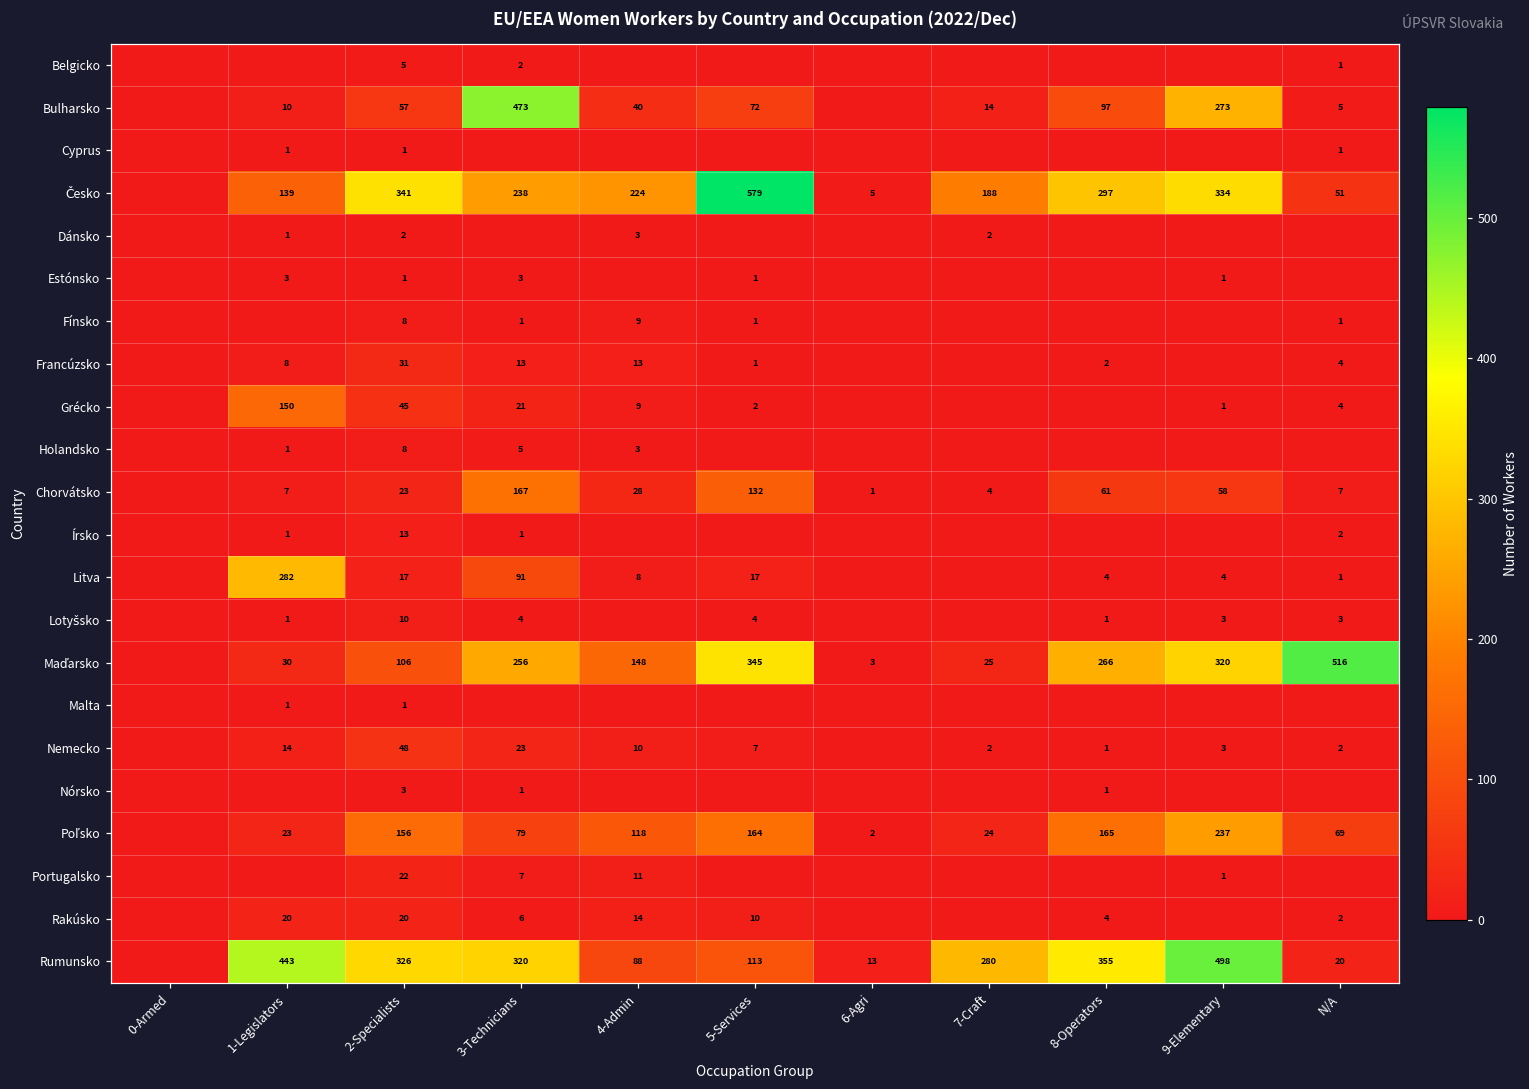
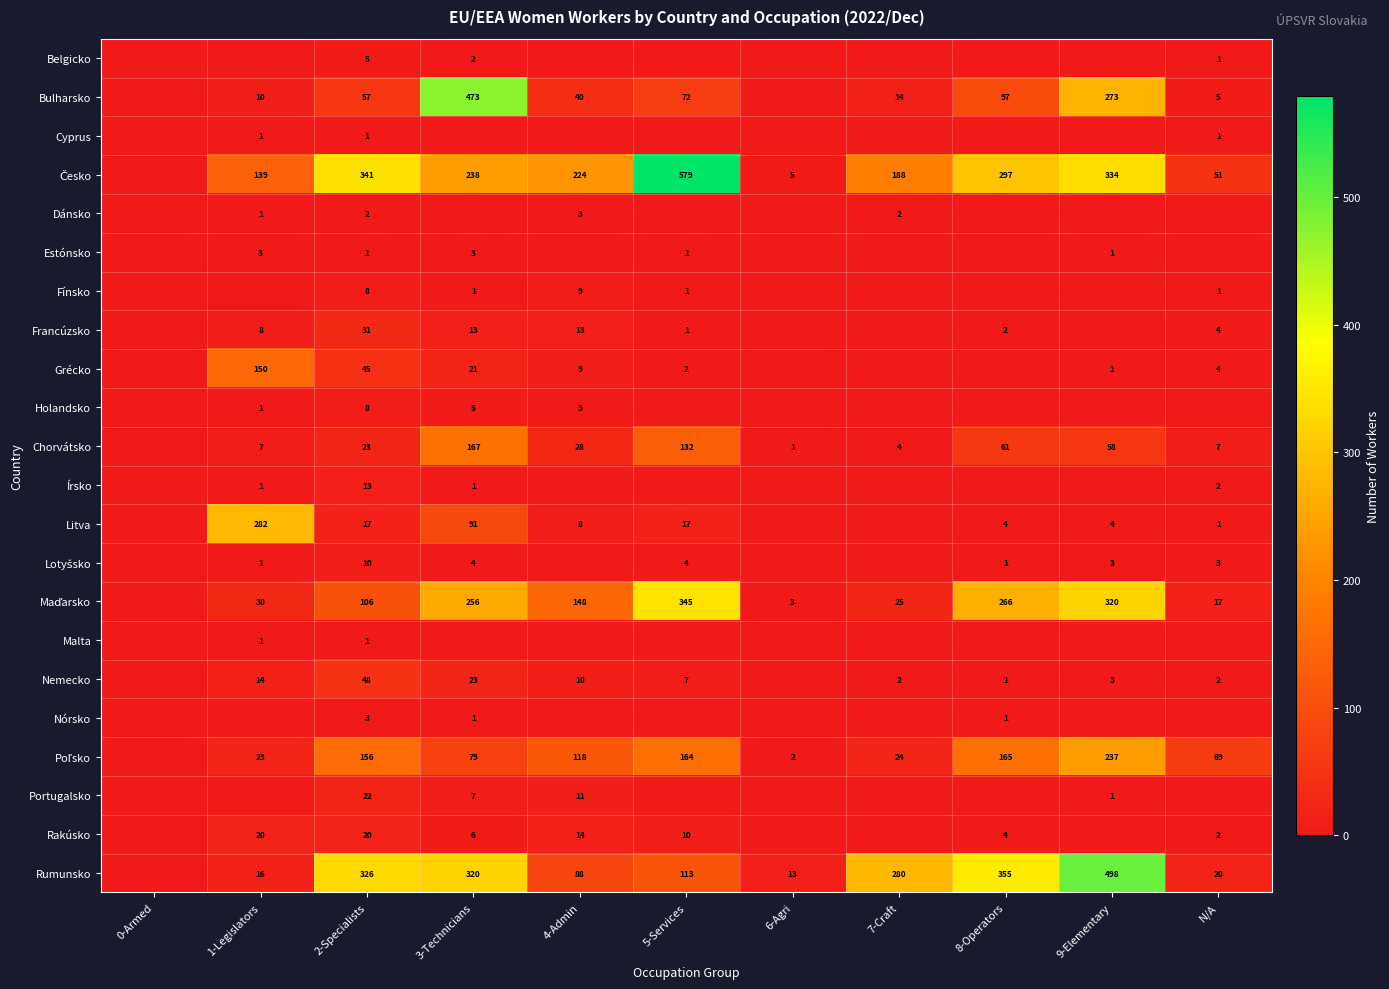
  {
    "Belgicko": {
      "2-Specialists": 5,
      "3-Technicians": 2,
      "N/A": 1
    },
    "Bulharsko": {
      "1-Legislators": 10,
      "2-Specialists": 57,
      "3-Technicians": 473,
      "4-Admin": 40,
      "5-Services": 72,
      "7-Craft": 14,
      "8-Operators": 97,
      "9-Elementary": 273,
      "N/A": 5
    },
    "Cyprus": {
      "1-Legislators": 1,
      "2-Specialists": 1,
      "N/A": 1
    },
    "Česko": {
      "1-Legislators": 139,
      "2-Specialists": 341,
      "3-Technicians": 238,
      "4-Admin": 224,
      "5-Services": 579,
      "6-Agri": 5,
      "7-Craft": 188,
      "8-Operators": 297,
      "9-Elementary": 334,
      "N/A": 51
    },
    "Dánsko": {
      "1-Legislators": 1,
      "2-Specialists": 2,
      "4-Admin": 3,
      "7-Craft": 2
    },
    "Estónsko": {
      "1-Legislators": 3,
      "2-Specialists": 1,
      "3-Technicians": 3,
      "5-Services": 1,
      "9-Elementary": 1
    },
    "Fínsko": {
      "2-Specialists": 8,
      "3-Technicians": 1,
      "4-Admin": 9,
      "5-Services": 1,
      "N/A": 1
    },
    "Francúzsko": {
      "1-Legislators": 8,
      "2-Specialists": 31,
      "3-Technicians": 13,
      "4-Admin": 13,
      "5-Services": 1,
      "8-Operators": 2,
      "N/A": 4
    },
    "Grécko": {
      "1-Legislators": 150,
      "2-Specialists": 45,
      "3-Technicians": 21,
      "4-Admin": 9,
      "5-Services": 2,
      "9-Elementary": 1,
      "N/A": 4
    },
    "Holandsko": {
      "1-Legislators": 1,
      "2-Specialists": 8,
      "3-Technicians": 5,
      "4-Admin": 3
    },
    "Chorvátsko": {
      "1-Legislators": 7,
      "2-Specialists": 23,
      "3-Technicians": 167,
      "4-Admin": 28,
      "5-Services": 132,
      "6-Agri": 1,
      "7-Craft": 4,
      "8-Operators": 61,
      "9-Elementary": 58,
      "N/A": 7
    },
    "Írsko": {
      "1-Legislators": 1,
      "2-Specialists": 13,
      "3-Technicians": 1,
      "N/A": 2
    },
    "Litva": {
      "1-Legislators": 282,
      "2-Specialists": 17,
      "3-Technicians": 91,
      "4-Admin": 8,
      "5-Services": 17,
      "8-Operators": 4,
      "9-Elementary": 4,
      "N/A": 1
    },
    "Lotyšsko": {
      "1-Legislators": 1,
      "2-Specialists": 10,
      "3-Technicians": 4,
      "5-Services": 4,
      "8-Operators": 1,
      "9-Elementary": 3,
      "N/A": 3
    },
    "Maďarsko": {
      "1-Legislators": 30,
      "2-Specialists": 106,
      "3-Technicians": 256,
      "4-Admin": 148,
      "5-Services": 345,
      "6-Agri": 3,
      "7-Craft": 25,
      "8-Operators": 266,
      "9-Elementary": 320,
-     "N/A": 516
+     "N/A": 17
    },
    "Malta": {
      "1-Legislators": 1,
      "2-Specialists": 1
    },
    "Nemecko": {
      "1-Legislators": 14,
      "2-Specialists": 48,
      "3-Technicians": 23,
      "4-Admin": 10,
      "5-Services": 7,
      "7-Craft": 2,
      "8-Operators": 1,
      "9-Elementary": 3,
      "N/A": 2
    },
    "Nórsko": {
      "2-Specialists": 3,
      "3-Technicians": 1,
      "8-Operators": 1
    },
    "Poľsko": {
      "1-Legislators": 23,
      "2-Specialists": 156,
      "3-Technicians": 79,
      "4-Admin": 118,
      "5-Services": 164,
      "6-Agri": 2,
      "7-Craft": 24,
      "8-Operators": 165,
      "9-Elementary": 237,
      "N/A": 69
    },
    "Portugalsko": {
      "2-Specialists": 22,
      "3-Technicians": 7,
      "4-Admin": 11,
      "9-Elementary": 1
    },
    "Rakúsko": {
      "1-Legislators": 20,
      "2-Specialists": 20,
      "3-Technicians": 6,
      "4-Admin": 14,
      "5-Services": 10,
      "8-Operators": 4,
      "N/A": 2
    },
    "Rumunsko": {
-     "1-Legislators": 443,
+     "1-Legislators": 16,
      "2-Specialists": 326,
      "3-Technicians": 320,
      "4-Admin": 88,
      "5-Services": 113,
      "6-Agri": 13,
      "7-Craft": 280,
      "8-Operators": 355,
      "9-Elementary": 498,
      "N/A": 20
    }
  }
